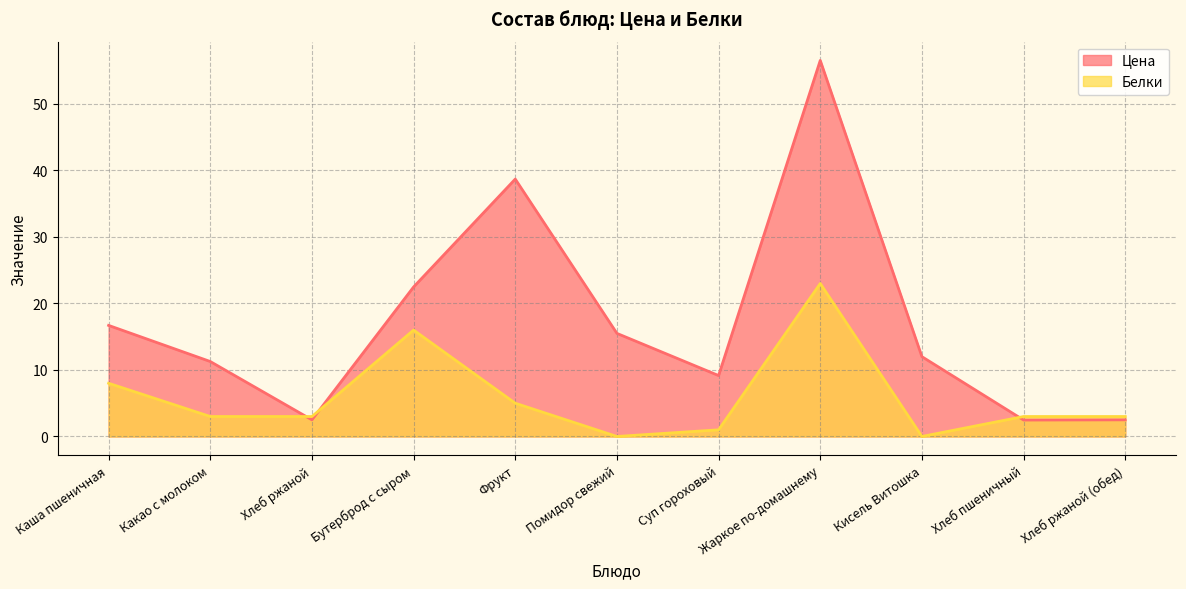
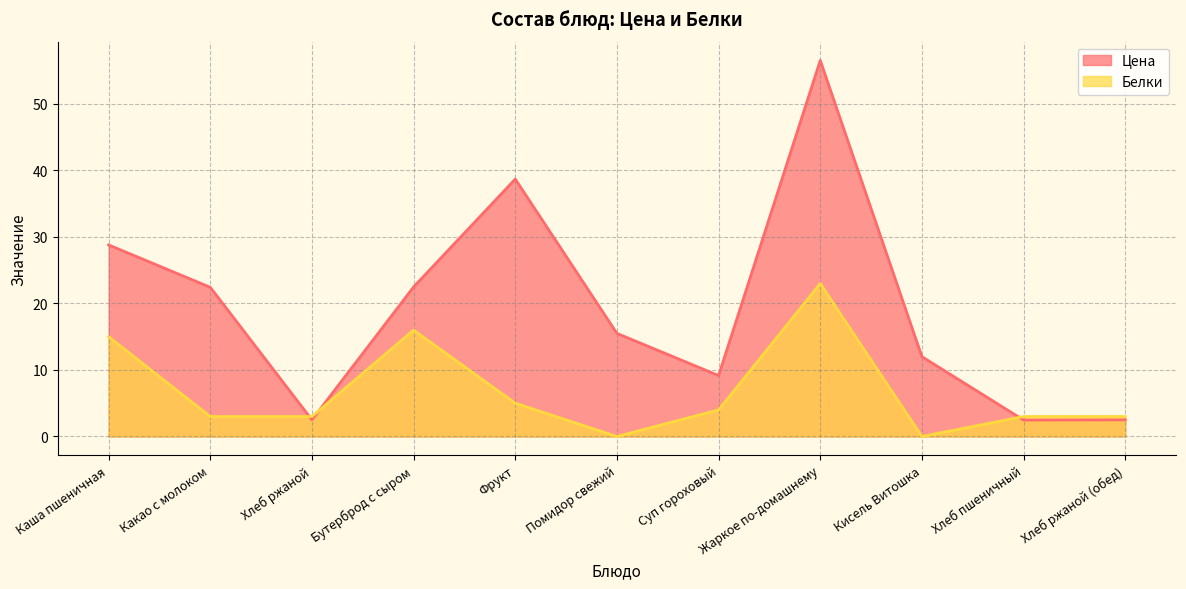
  {
    "Цена": {
-     "Каша пшеничная": 17,
-     "Какао с молоком": 11,
+     "Каша пшеничная": 29,
+     "Какао с молоком": 22,
      "Хлеб ржаной": 3,
      "Бутерброд с сыром": 22,
      "Фрукт": 39,
      "Помидор свежий": 16,
      "Суп гороховый": 9,
      "Жаркое по-домашнему": 57,
      "Кисель Витошка": 12,
      "Хлеб пшеничный": 2,
      "Хлеб ржаной (обед)": 3
    },
    "Белки": {
-     "Каша пшеничная": 8,
+     "Каша пшеничная": 15,
      "Какао с молоком": 3,
      "Хлеб ржаной": 3,
      "Бутерброд с сыром": 16,
      "Фрукт": 5,
      "Помидор свежий": 0,
-     "Суп гороховый": 1,
+     "Суп гороховый": 4,
      "Жаркое по-домашнему": 23,
      "Кисель Витошка": 0,
      "Хлеб пшеничный": 3,
      "Хлеб ржаной (обед)": 3
    }
  }
